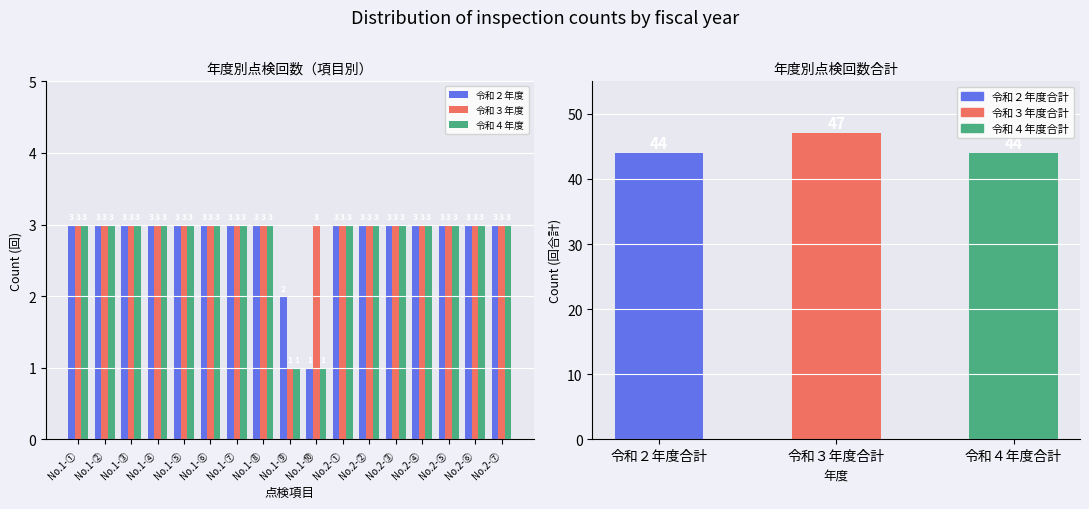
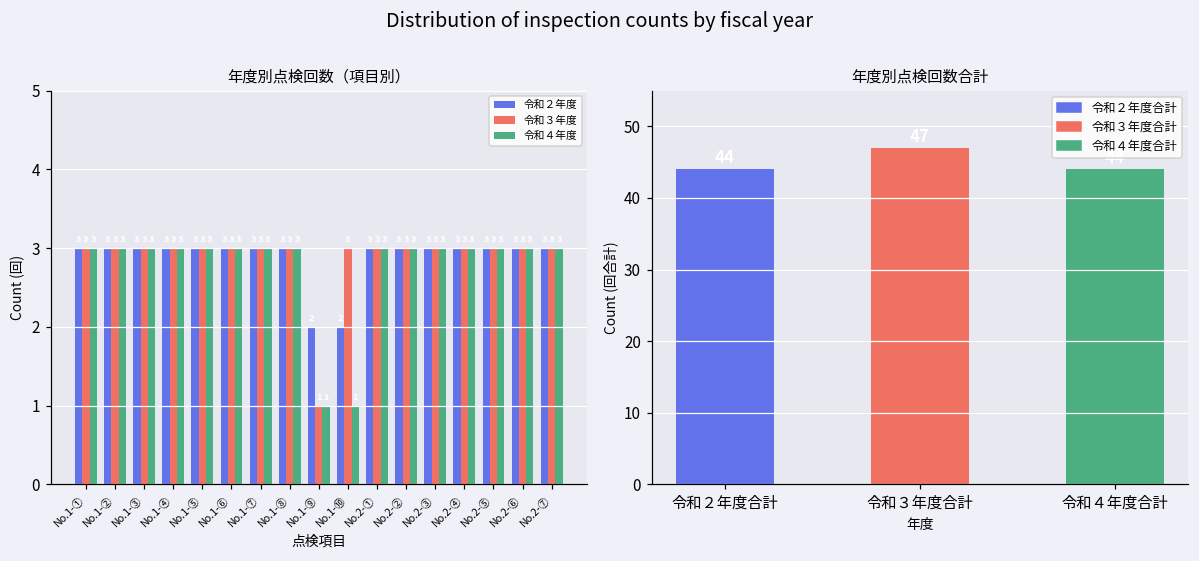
  {
    "年度別点検回数（項目別）": {
      "令和２年度": {
        "No.1-①": 3,
        "No.1-②": 3,
        "No.1-③": 3,
        "No.1-④": 3,
        "No.1-⑤": 3,
        "No.1-⑥": 3,
        "No.1-⑦": 3,
        "No.1-⑧": 3,
        "No.1-⑨": 2,
-       "No.1-⑩": 1,
+       "No.1-⑩": 2,
        "No.2-①": 3,
        "No.2-②": 3,
        "No.2-③": 3,
        "No.2-④": 3,
        "No.2-⑤": 3,
        "No.2-⑥": 3,
        "No.2-⑦": 3
      },
      "令和３年度": {
        "No.1-①": 3,
        "No.1-②": 3,
        "No.1-③": 3,
        "No.1-④": 3,
        "No.1-⑤": 3,
        "No.1-⑥": 3,
        "No.1-⑦": 3,
        "No.1-⑧": 3,
        "No.1-⑨": 1,
        "No.1-⑩": 3,
        "No.2-①": 3,
        "No.2-②": 3,
        "No.2-③": 3,
        "No.2-④": 3,
        "No.2-⑤": 3,
        "No.2-⑥": 3,
        "No.2-⑦": 3
      },
      "令和４年度": {
        "No.1-①": 3,
        "No.1-②": 3,
        "No.1-③": 3,
        "No.1-④": 3,
        "No.1-⑤": 3,
        "No.1-⑥": 3,
        "No.1-⑦": 3,
        "No.1-⑧": 3,
        "No.1-⑨": 1,
        "No.1-⑩": 1,
        "No.2-①": 3,
        "No.2-②": 3,
        "No.2-③": 3,
        "No.2-④": 3,
        "No.2-⑤": 3,
        "No.2-⑥": 3,
        "No.2-⑦": 3
      }
    },
    "年度別点検回数合計": {
      "令和２年度合計": 44,
      "令和３年度合計": 47,
      "令和４年度合計": 44
    }
  }
